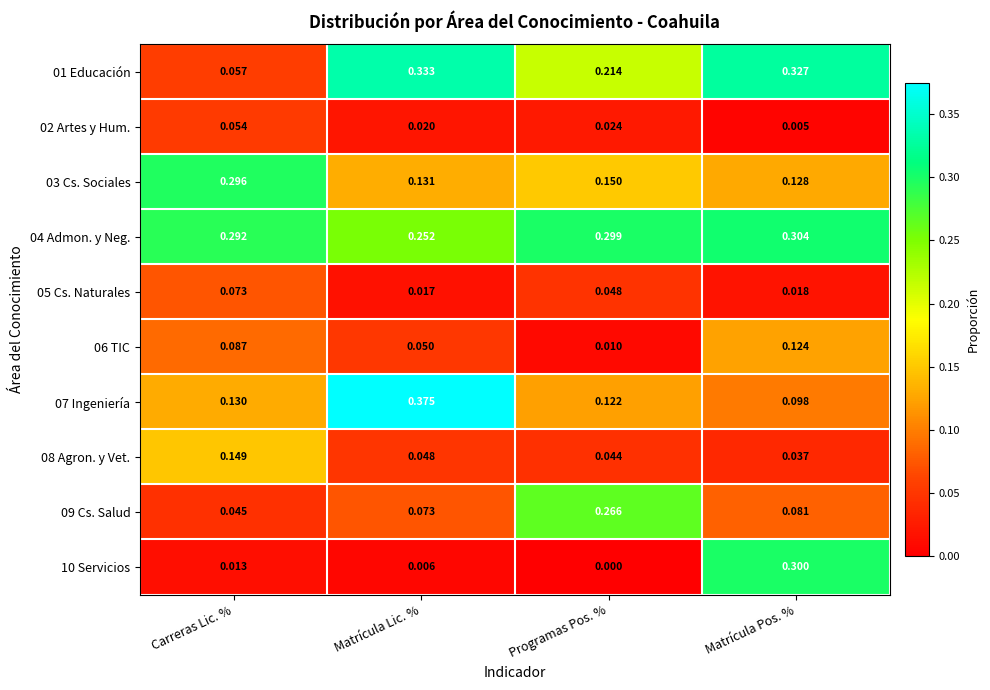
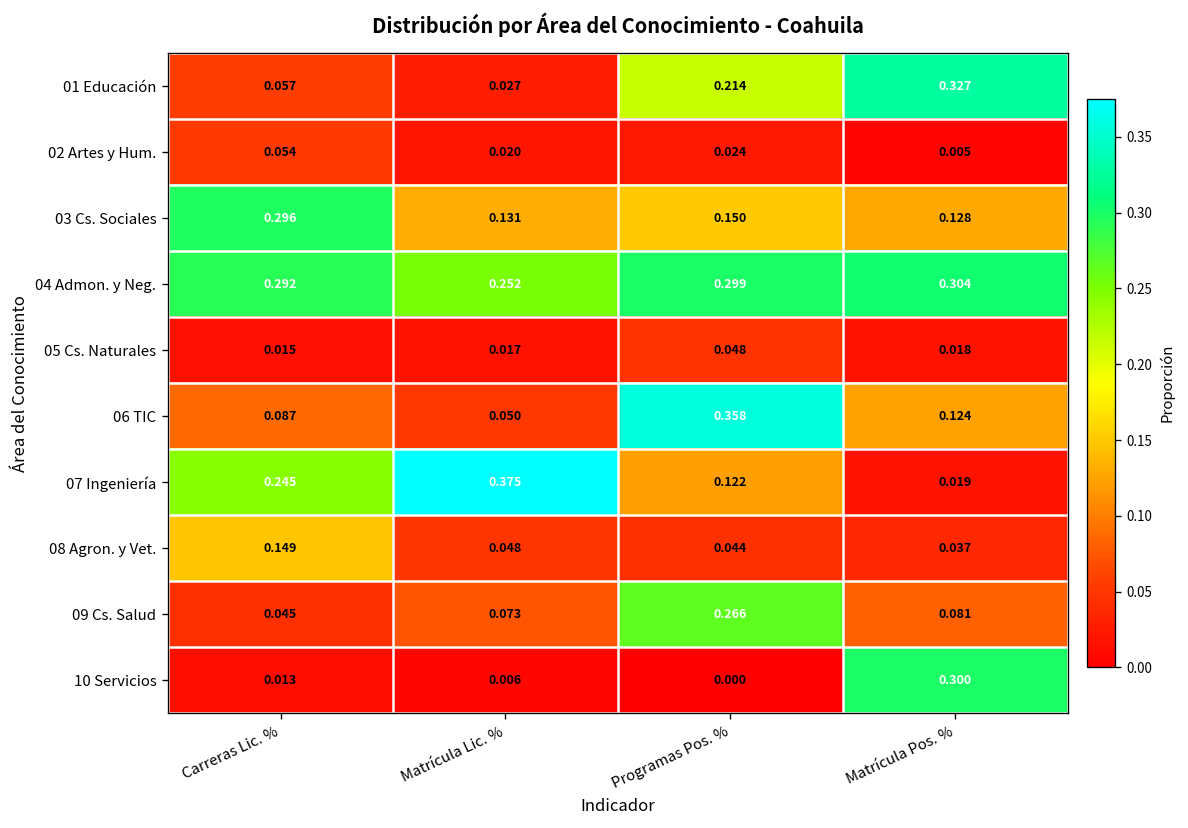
  {
    "01 Educación": {
      "Carreras Lic. %": 0.057,
-     "Matrícula Lic. %": 0.333,
+     "Matrícula Lic. %": 0.027,
      "Programas Pos. %": 0.214,
      "Matrícula Pos. %": 0.327
    },
    "02 Artes y Hum.": {
      "Carreras Lic. %": 0.054,
      "Matrícula Lic. %": 0.020,
      "Programas Pos. %": 0.024,
      "Matrícula Pos. %": 0.005
    },
    "03 Cs. Sociales": {
      "Carreras Lic. %": 0.296,
      "Matrícula Lic. %": 0.131,
      "Programas Pos. %": 0.150,
      "Matrícula Pos. %": 0.128
    },
    "04 Admon. y Neg.": {
      "Carreras Lic. %": 0.292,
      "Matrícula Lic. %": 0.252,
      "Programas Pos. %": 0.299,
      "Matrícula Pos. %": 0.304
    },
    "05 Cs. Naturales": {
-     "Carreras Lic. %": 0.073,
+     "Carreras Lic. %": 0.015,
      "Matrícula Lic. %": 0.017,
      "Programas Pos. %": 0.048,
      "Matrícula Pos. %": 0.018
    },
    "06 TIC": {
      "Carreras Lic. %": 0.087,
      "Matrícula Lic. %": 0.050,
-     "Programas Pos. %": 0.010,
+     "Programas Pos. %": 0.358,
      "Matrícula Pos. %": 0.124
    },
    "07 Ingeniería": {
-     "Carreras Lic. %": 0.130,
+     "Carreras Lic. %": 0.245,
      "Matrícula Lic. %": 0.375,
      "Programas Pos. %": 0.122,
-     "Matrícula Pos. %": 0.098
+     "Matrícula Pos. %": 0.019
    },
    "08 Agron. y Vet.": {
      "Carreras Lic. %": 0.149,
      "Matrícula Lic. %": 0.048,
      "Programas Pos. %": 0.044,
      "Matrícula Pos. %": 0.037
    },
    "09 Cs. Salud": {
      "Carreras Lic. %": 0.045,
      "Matrícula Lic. %": 0.073,
      "Programas Pos. %": 0.266,
      "Matrícula Pos. %": 0.081
    },
    "10 Servicios": {
      "Carreras Lic. %": 0.013,
      "Matrícula Lic. %": 0.006,
      "Programas Pos. %": 0.000,
      "Matrícula Pos. %": 0.300
    }
  }
